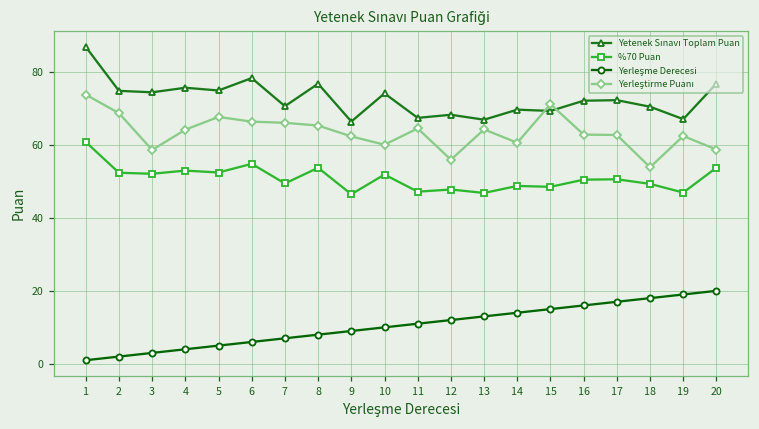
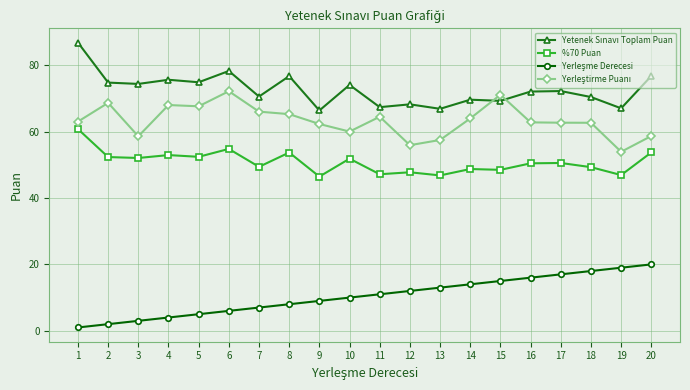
  {
    "%70 Puan": {
      "1": 61,
      "2": 52,
      "3": 52,
      "4": 53,
      "5": 52,
      "6": 55,
      "7": 49,
      "8": 54,
      "9": 46,
      "10": 52,
      "11": 47,
      "12": 48,
      "13": 47,
      "14": 49,
      "15": 48,
      "16": 50,
      "17": 51,
      "18": 49,
      "19": 47,
      "20": 54
    },
    "Yerleştirme Puanı": {
-     "1": 74,
+     "1": 63,
      "2": 69,
      "3": 59,
-     "4": 64,
+     "4": 68,
      "5": 68,
-     "6": 66,
+     "6": 72,
      "7": 66,
      "8": 65,
      "9": 62,
      "10": 60,
      "11": 64,
      "12": 56,
-     "13": 64,
-     "14": 61,
+     "13": 57,
+     "14": 64,
      "15": 71,
      "16": 63,
      "17": 63,
-     "18": 54,
-     "19": 62,
+     "18": 63,
+     "19": 54,
      "20": 59
    }
  }
